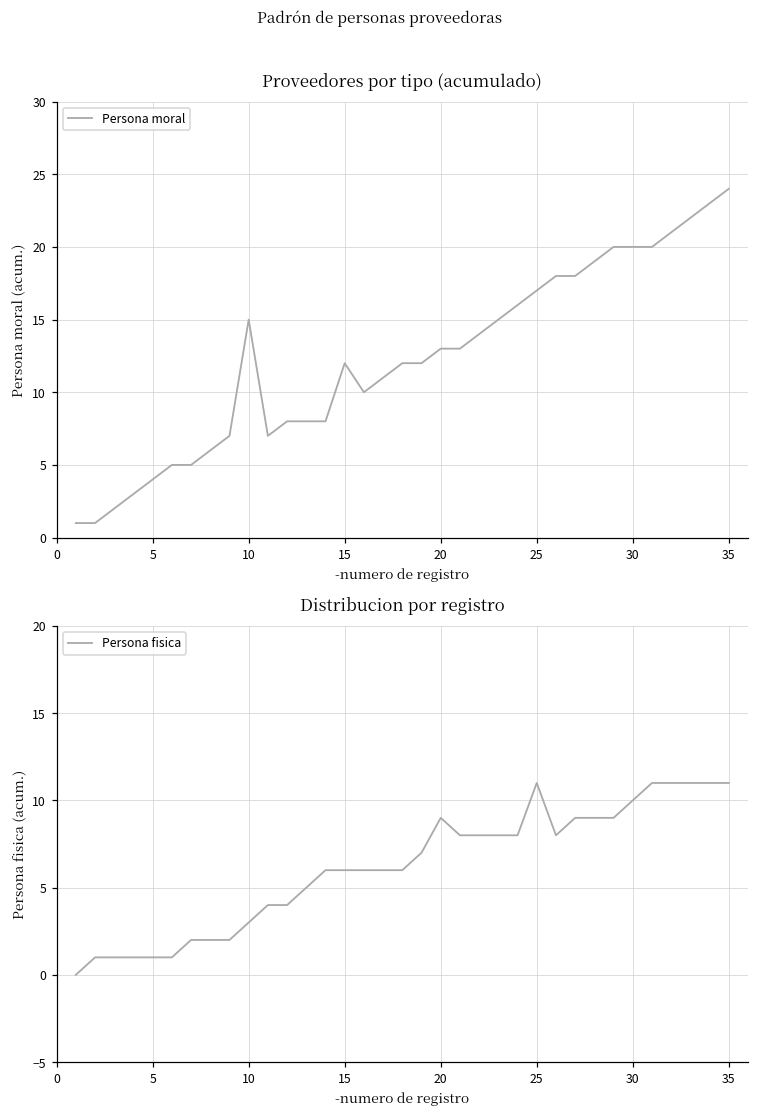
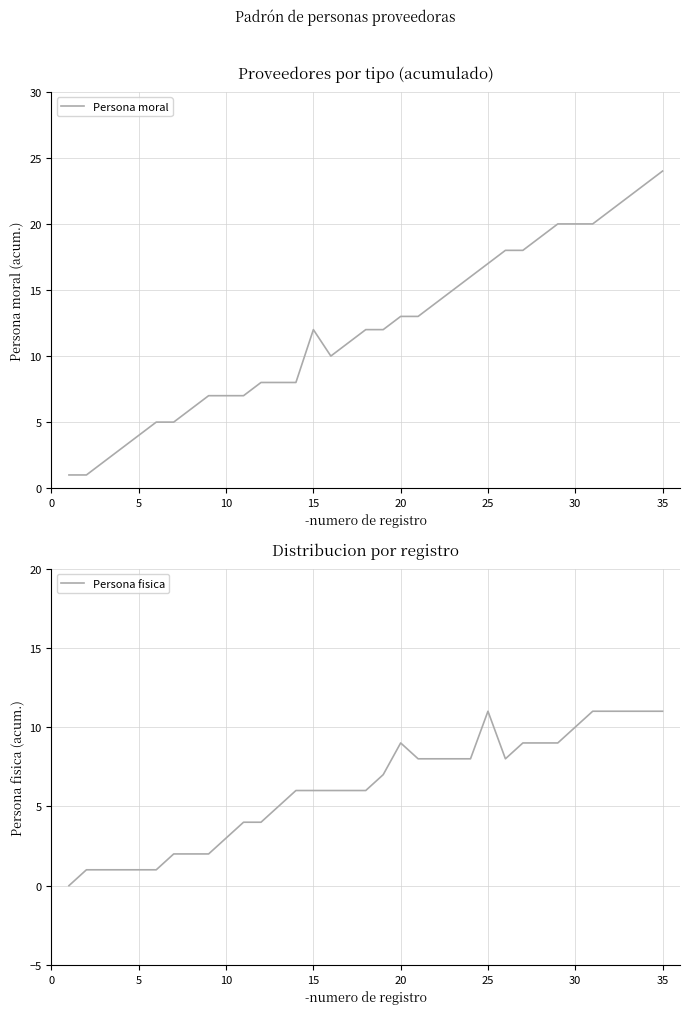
  {
    "Proveedores por tipo (acumulado)": {
      "5": 4,
-     "10": 15,
+     "10": 7,
      "15": 12,
      "20": 13,
      "25": 17,
      "30": 20,
      "35": 24
    },
    "Distribucion por registro": {
      "5": 1.0,
      "10": 3.0,
      "15": 6.0,
      "20": 9.0,
      "25": 11.0,
      "30": 10.0,
      "35": 11.0
    }
  }
